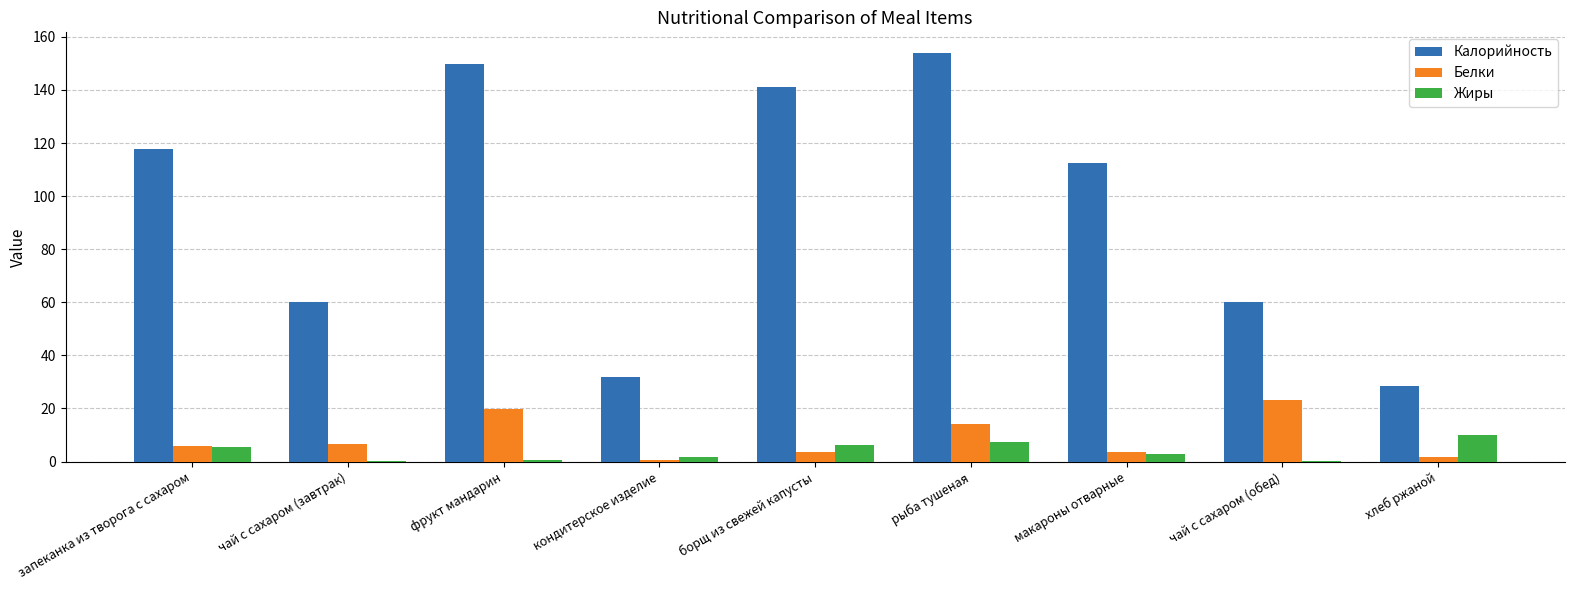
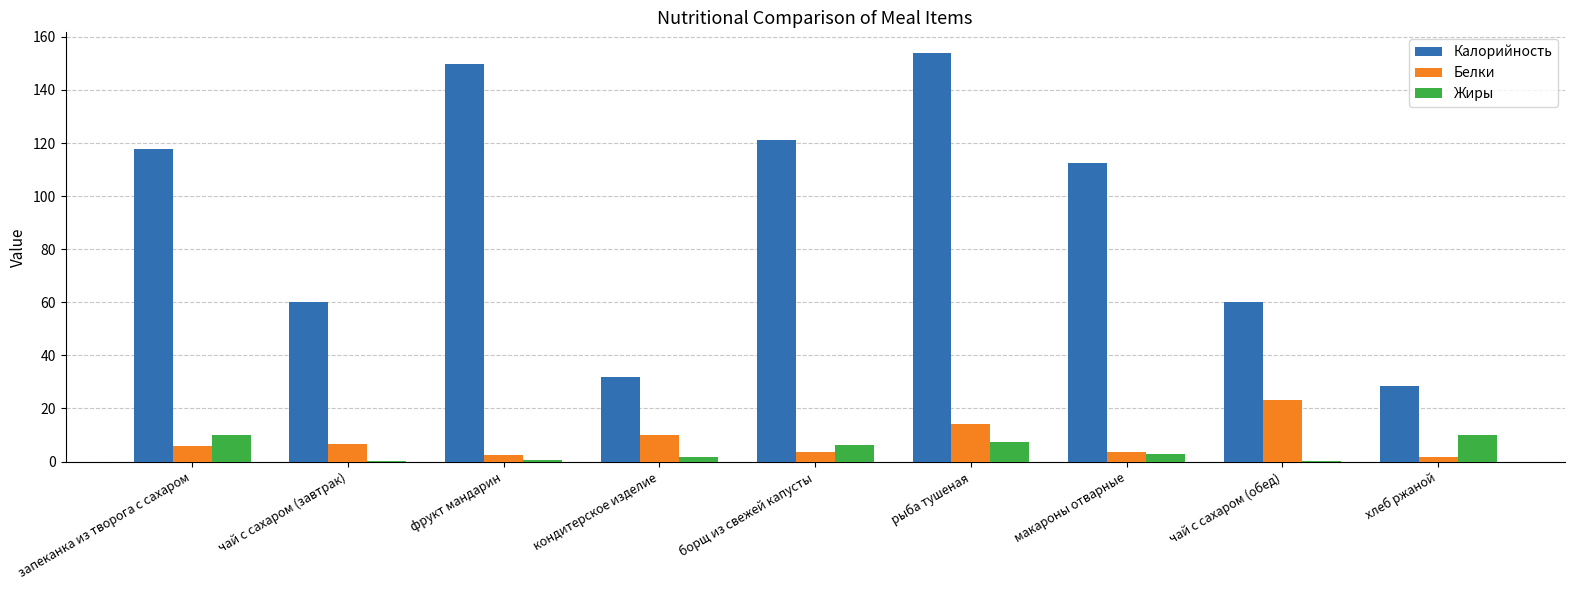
  {
    "Калорийность": {
      "запеканка из творога с сахаром": 118,
      "чай с сахаром (завтрак)": 60,
      "фрукт мандарин": 150,
      "кондитерское изделие": 32,
-     "борщ из свежей капусты": 141,
+     "борщ из свежей капусты": 121,
      "рыба тушеная": 154,
      "макароны отварные": 112,
      "чай с сахаром (обед)": 60,
      "хлеб ржаной": 28
    },
    "Белки": {
      "запеканка из творога с сахаром": 6,
      "чай с сахаром (завтрак)": 7,
-     "фрукт мандарин": 20,
-     "кондитерское изделие": 0,
+     "фрукт мандарин": 2,
+     "кондитерское изделие": 10,
      "борщ из свежей капусты": 4,
      "рыба тушеная": 14,
      "макароны отварные": 4,
      "чай с сахаром (обед)": 23,
      "хлеб ржаной": 2
    },
    "Жиры": {
-     "запеканка из творога с сахаром": 6,
+     "запеканка из творога с сахаром": 10,
      "кондитерское изделие": 2,
      "борщ из свежей капусты": 6,
      "рыба тушеная": 7,
      "макароны отварные": 3,
      "хлеб ржаной": 10
    }
  }
